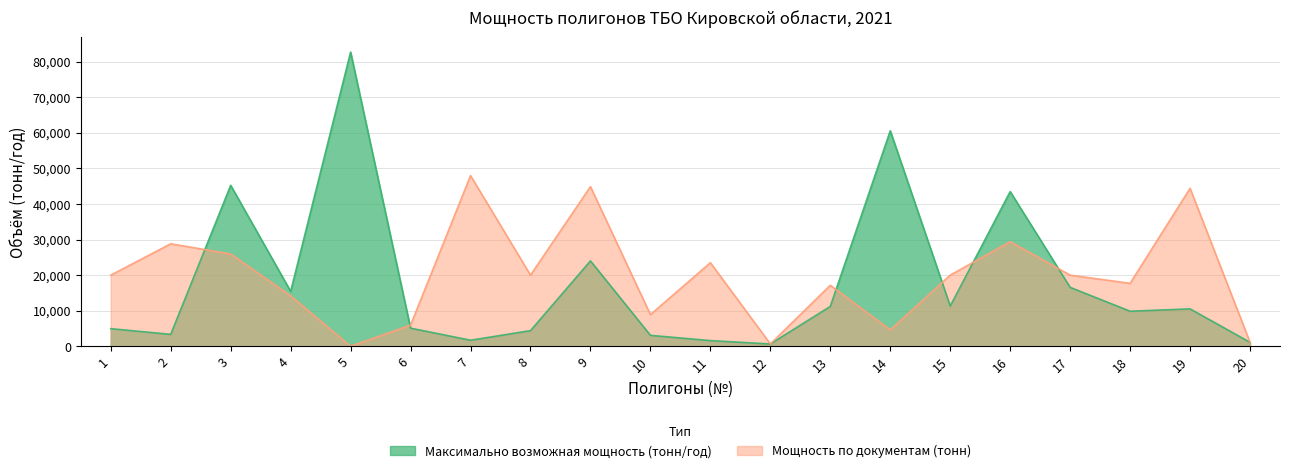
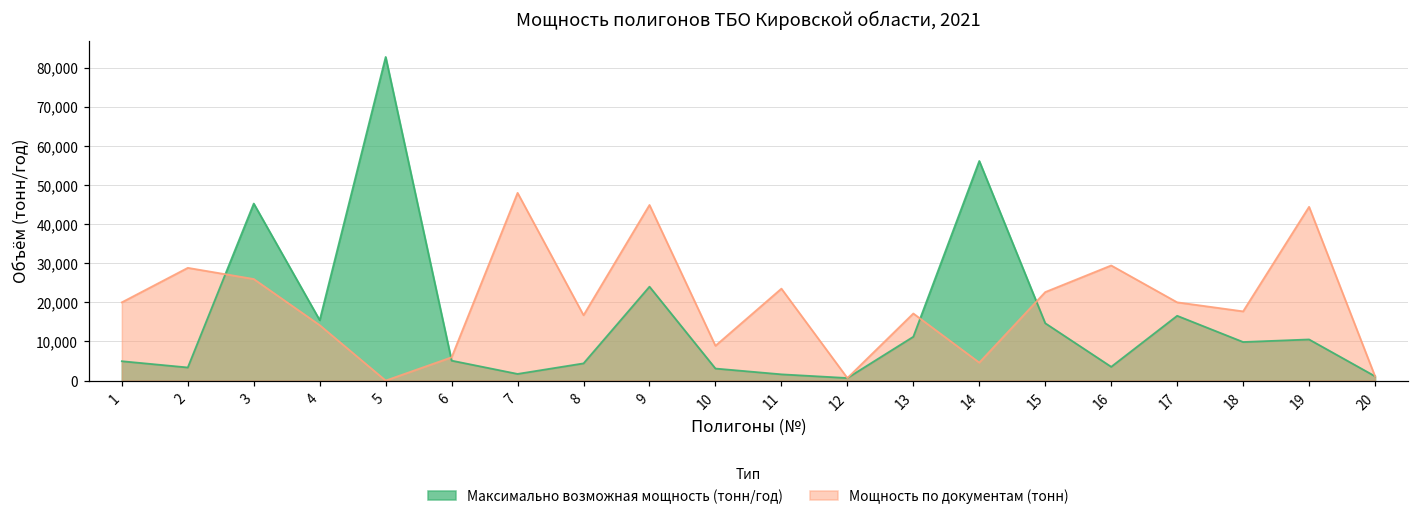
  {
    "Максимально возможная мощность (тонн/год)": {
      "1": "5,000",
      "2": "3,000",
      "3": "45,000",
      "4": "15,000",
      "5": "83,000",
      "6": "5,000",
      "7": "2,000",
      "8": "4,000",
      "9": "24,000",
      "10": "3,000",
      "11": "2,000",
      "13": "11,000",
-     "14": "61,000",
-     "15": "11,000",
-     "16": "43,000",
+     "14": "56,000",
+     "15": "15,000",
+     "16": "4,000",
      "17": "17,000",
      "18": "10,000",
      "19": "11,000"
    },
    "Мощность по документам (тонн)": {
      "1": "20,000",
      "2": "29,000",
      "3": "26,000",
      "4": "14,000",
      "5": "0",
      "6": "6,000",
      "7": "48,000",
-     "8": "20,000",
+     "8": "17,000",
      "9": "45,000",
      "10": "9,000",
      "11": "23,000",
      "13": "17,000",
      "14": "5,000",
-     "15": "20,000",
+     "15": "23,000",
      "16": "29,000",
      "17": "20,000",
      "18": "18,000",
      "19": "44,000"
    }
  }
